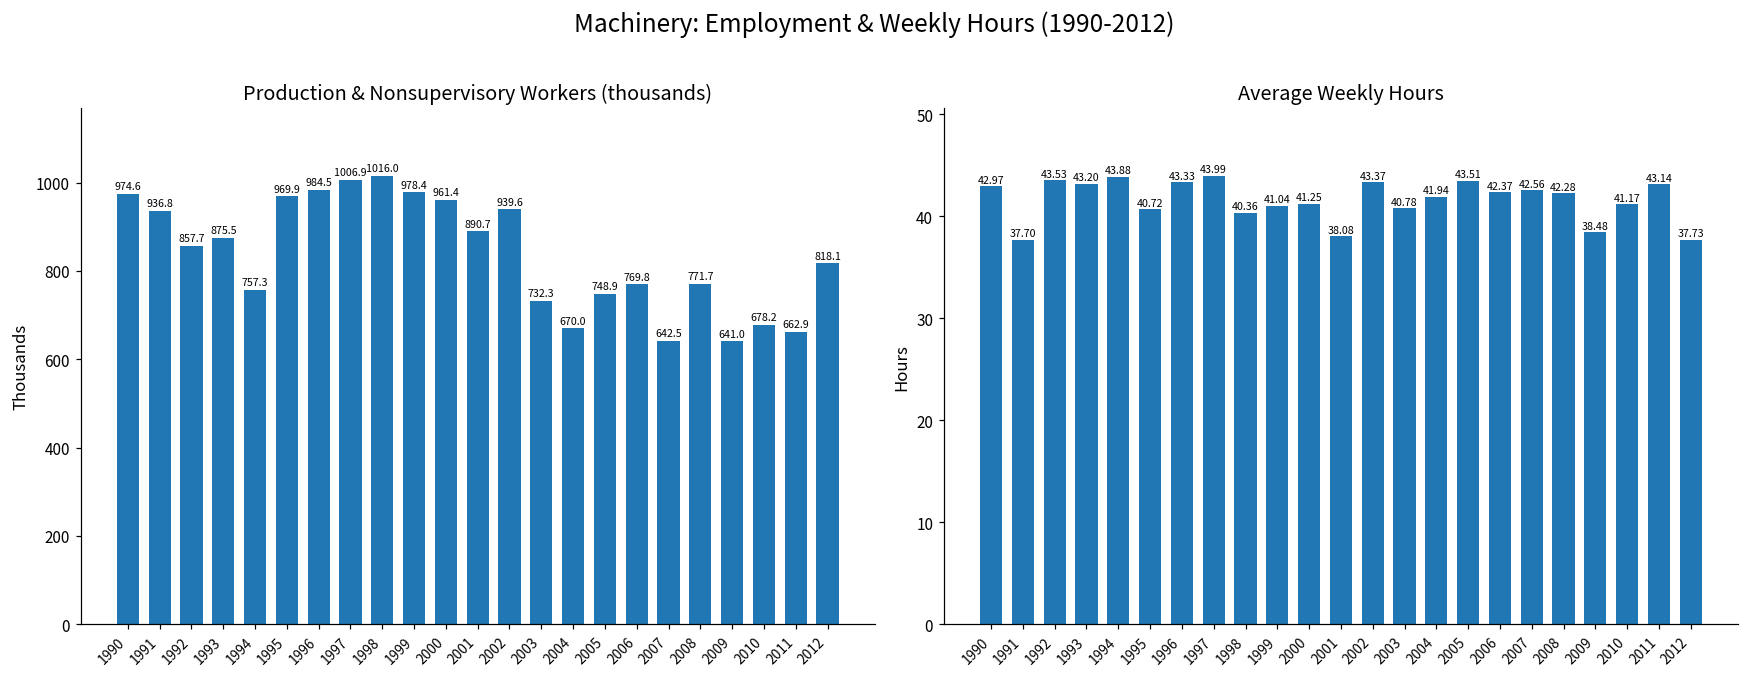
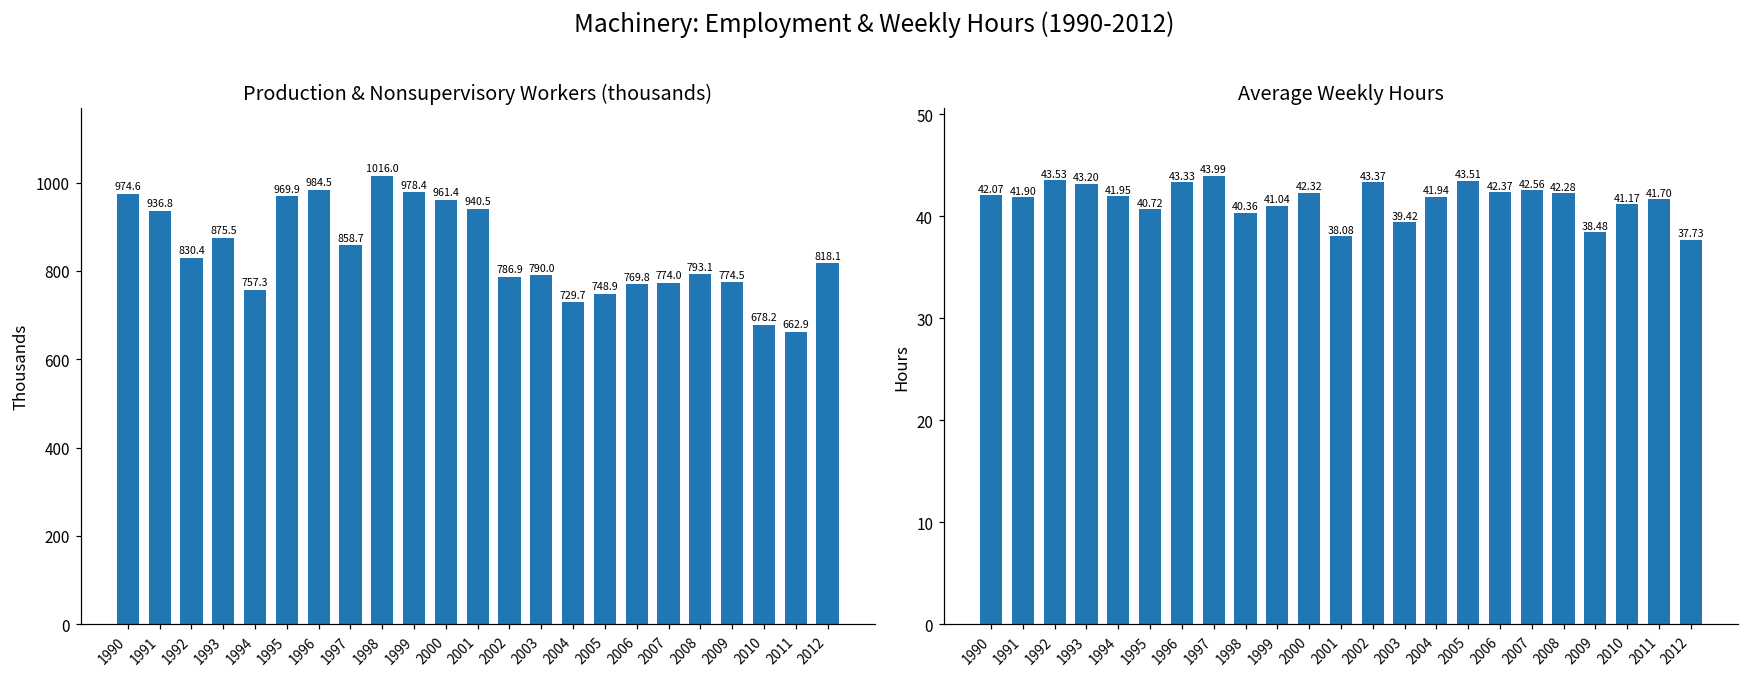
  {
    "Production & Nonsupervisory Workers (thousands)": {
      "1990": 974.6,
      "1991": 936.8,
-     "1992": 857.7,
+     "1992": 830.4,
      "1993": 875.5,
      "1994": 757.3,
      "1995": 969.9,
      "1996": 984.5,
-     "1997": 1006.9,
+     "1997": 858.7,
      "1998": 1016.0,
      "1999": 978.4,
      "2000": 961.4,
-     "2001": 890.7,
-     "2002": 939.6,
-     "2003": 732.3,
-     "2004": 670.0,
+     "2001": 940.5,
+     "2002": 786.9,
+     "2003": 790.0,
+     "2004": 729.7,
      "2005": 748.9,
      "2006": 769.8,
-     "2007": 642.5,
-     "2008": 771.7,
-     "2009": 641.0,
+     "2007": 774.0,
+     "2008": 793.1,
+     "2009": 774.5,
      "2010": 678.2,
      "2011": 662.9,
      "2012": 818.1
    },
    "Average Weekly Hours": {
-     "1990": 42.97,
-     "1991": 37.70,
+     "1990": 42.07,
+     "1991": 41.90,
      "1992": 43.53,
      "1993": 43.20,
-     "1994": 43.88,
+     "1994": 41.95,
      "1995": 40.72,
      "1996": 43.33,
      "1997": 43.99,
      "1998": 40.36,
      "1999": 41.04,
-     "2000": 41.25,
+     "2000": 42.32,
      "2001": 38.08,
      "2002": 43.37,
-     "2003": 40.78,
+     "2003": 39.42,
      "2004": 41.94,
      "2005": 43.51,
      "2006": 42.37,
      "2007": 42.56,
      "2008": 42.28,
      "2009": 38.48,
      "2010": 41.17,
-     "2011": 43.14,
+     "2011": 41.70,
      "2012": 37.73
    }
  }
